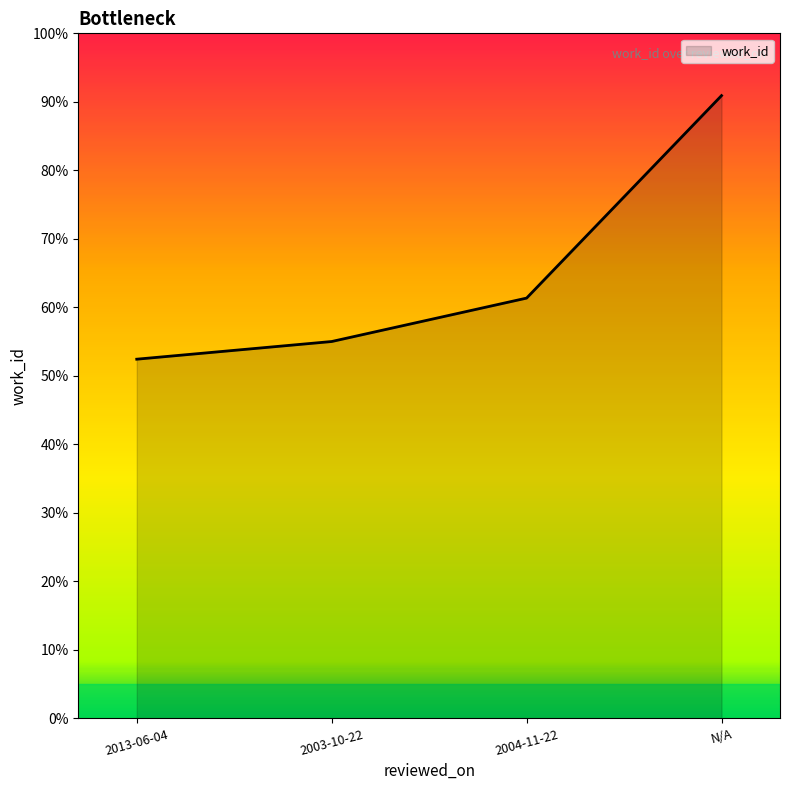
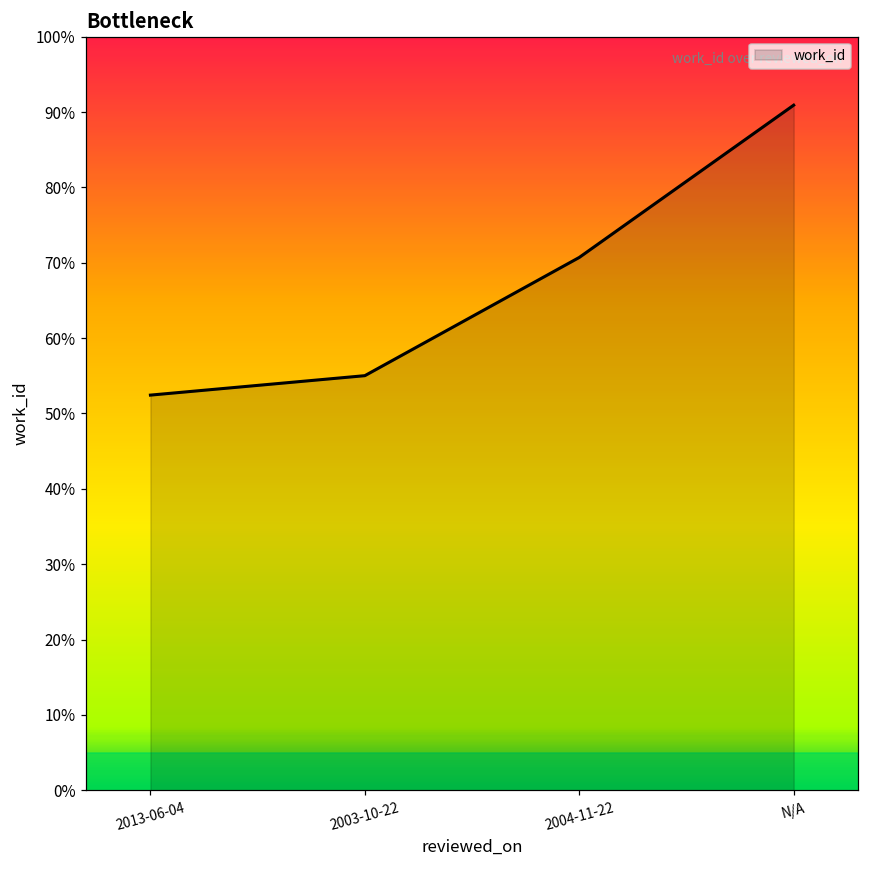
  {
    "2013-06-04": "52%",
    "2003-10-22": "55%",
-   "2004-11-22": "61%",
+   "2004-11-22": "71%",
    "N/A": "91%"
  }
